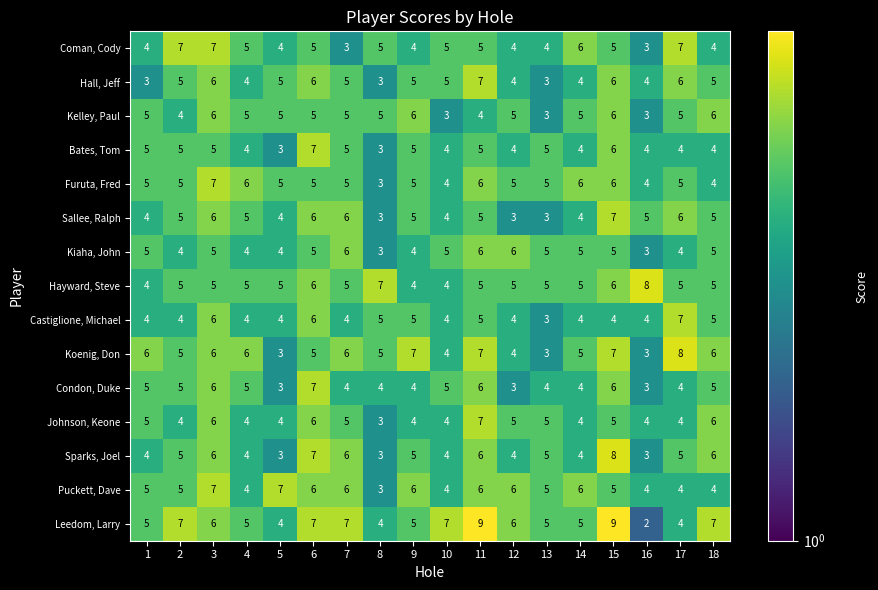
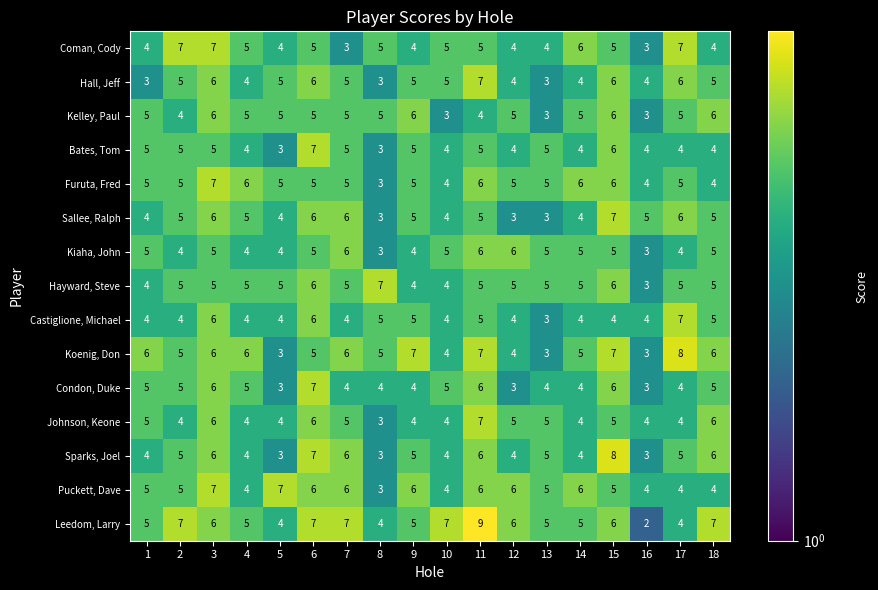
  {
    "Hayward, Steve": {
      "1": 4,
      "2": 5,
      "3": 5,
      "4": 5,
      "5": 5,
      "6": 6,
      "7": 5,
      "8": 7,
      "9": 4,
      "10": 4,
      "11": 5,
      "12": 5,
      "13": 5,
      "14": 5,
      "15": 6,
-     "16": 8,
+     "16": 3,
      "17": 5,
      "18": 5
    },
    "Leedom, Larry": {
      "1": 5,
      "2": 7,
      "3": 6,
      "4": 5,
      "5": 4,
      "6": 7,
      "7": 7,
      "8": 4,
      "9": 5,
      "10": 7,
      "11": 9,
      "12": 6,
      "13": 5,
      "14": 5,
-     "15": 9,
+     "15": 6,
      "16": 2,
      "17": 4,
      "18": 7
    }
  }
